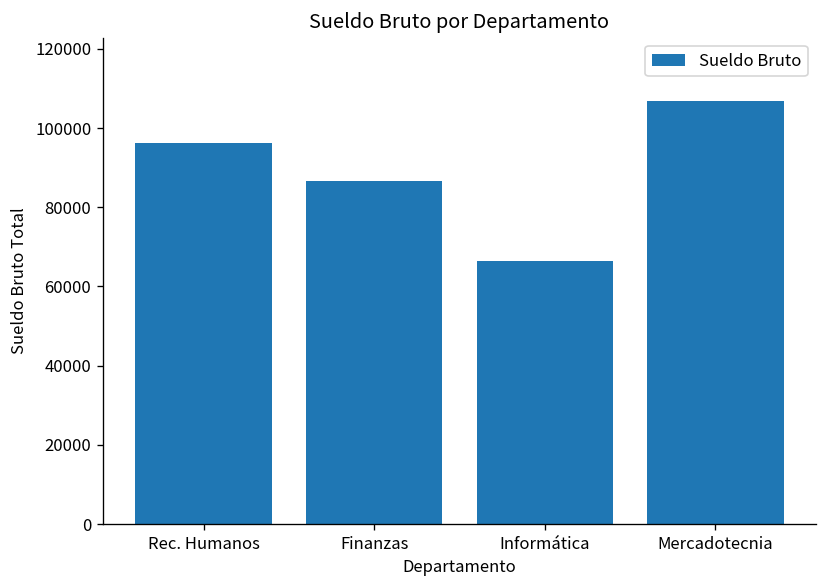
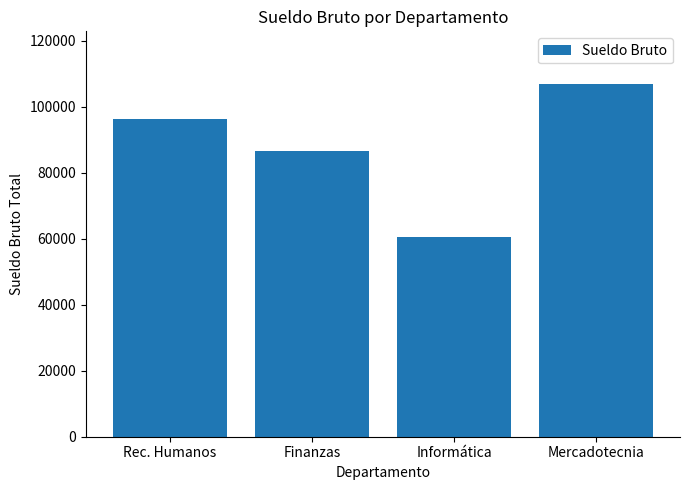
  {
    "Rec. Humanos": 96000,
    "Finanzas": 87000,
-   "Informática": 66000,
+   "Informática": 60000,
    "Mercadotecnia": 107000
  }
